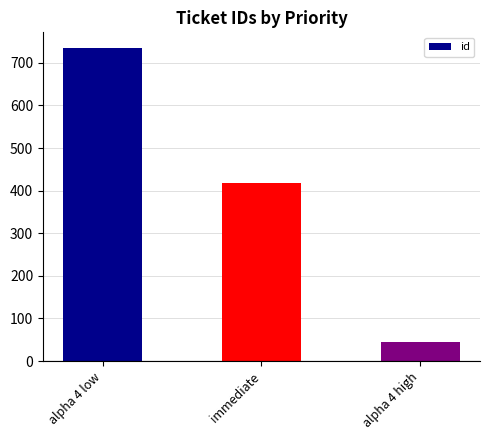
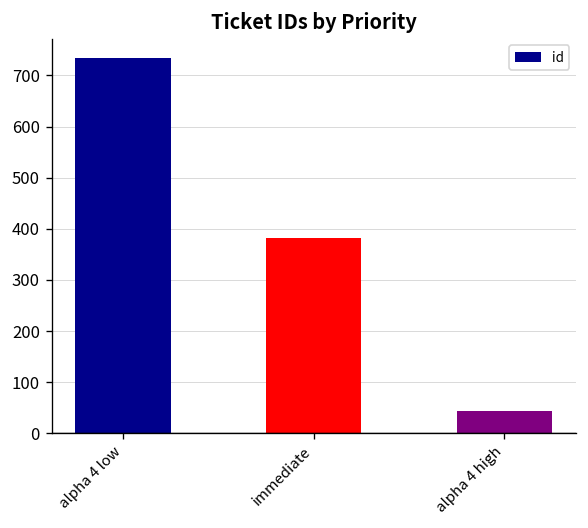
  {
    "alpha 4 low": 740,
-   "immediate": 420,
+   "immediate": 380,
    "alpha 4 high": 40
  }
